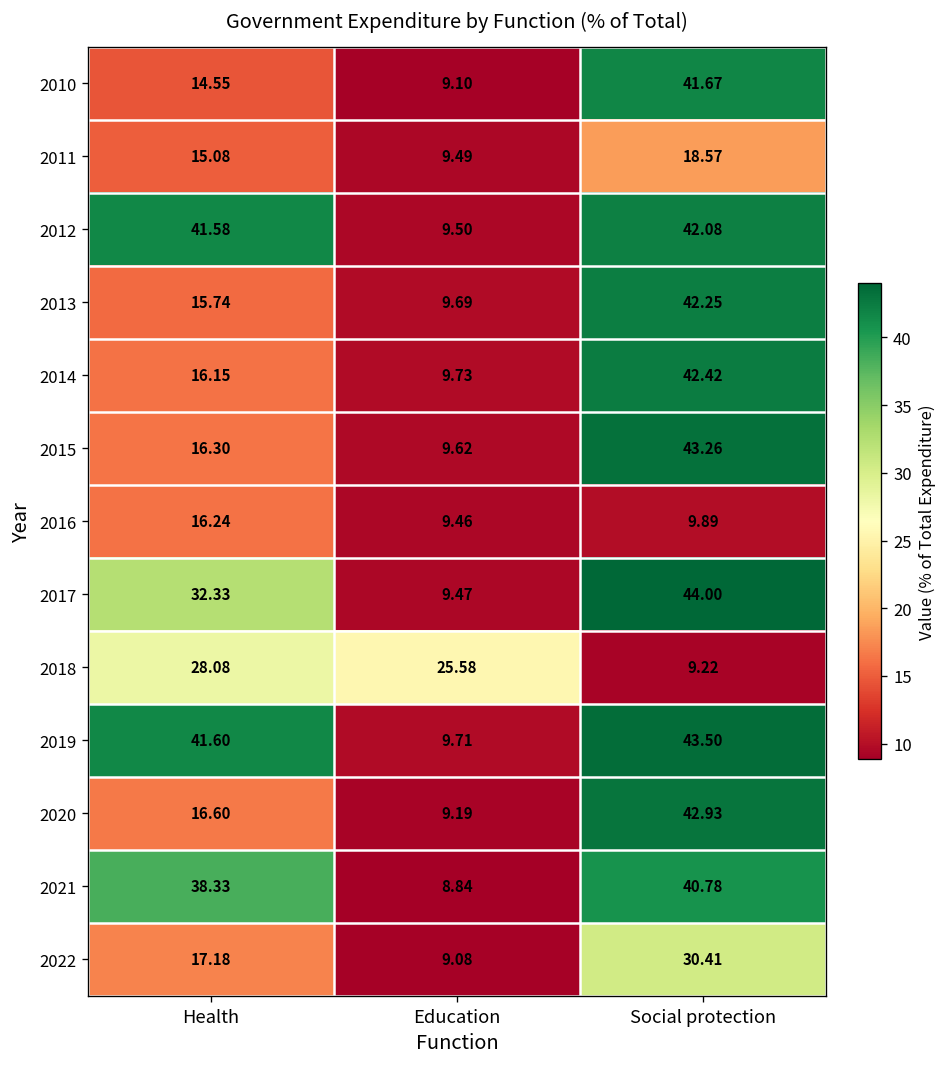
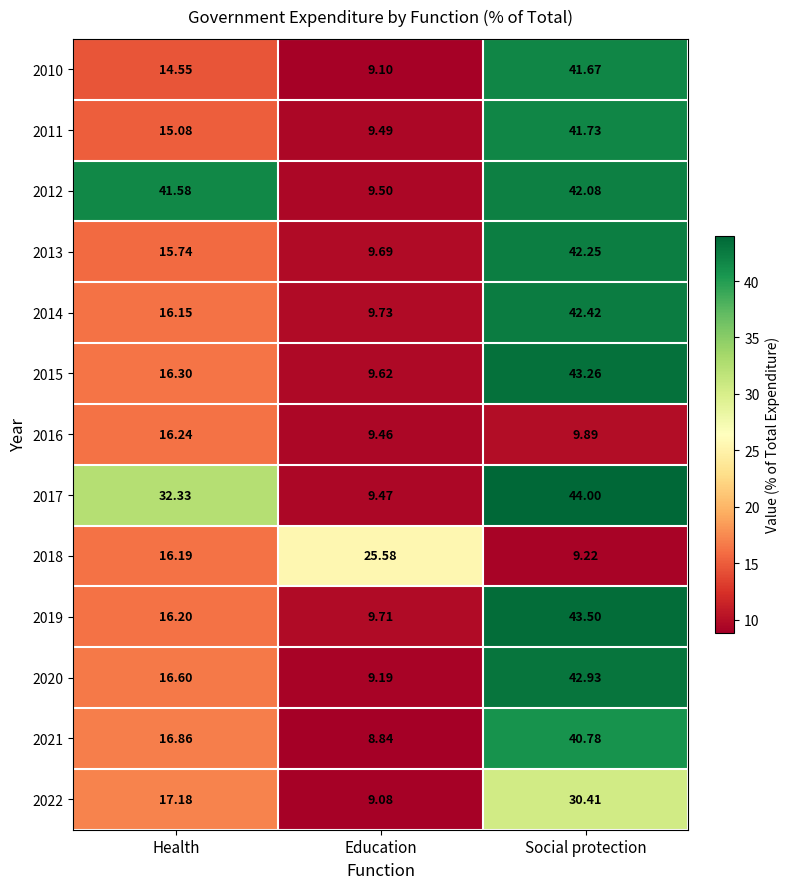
  {
    "2010": {
      "Health": 14.55,
      "Education": 9.10,
      "Social protection": 41.67
    },
    "2011": {
      "Health": 15.08,
      "Education": 9.49,
-     "Social protection": 18.57
+     "Social protection": 41.73
    },
    "2012": {
      "Health": 41.58,
      "Education": 9.50,
      "Social protection": 42.08
    },
    "2013": {
      "Health": 15.74,
      "Education": 9.69,
      "Social protection": 42.25
    },
    "2014": {
      "Health": 16.15,
      "Education": 9.73,
      "Social protection": 42.42
    },
    "2015": {
      "Health": 16.30,
      "Education": 9.62,
      "Social protection": 43.26
    },
    "2016": {
      "Health": 16.24,
      "Education": 9.46,
      "Social protection": 9.89
    },
    "2017": {
      "Health": 32.33,
      "Education": 9.47,
      "Social protection": 44.00
    },
    "2018": {
-     "Health": 28.08,
+     "Health": 16.19,
      "Education": 25.58,
      "Social protection": 9.22
    },
    "2019": {
-     "Health": 41.60,
+     "Health": 16.20,
      "Education": 9.71,
      "Social protection": 43.50
    },
    "2020": {
      "Health": 16.60,
      "Education": 9.19,
      "Social protection": 42.93
    },
    "2021": {
-     "Health": 38.33,
+     "Health": 16.86,
      "Education": 8.84,
      "Social protection": 40.78
    },
    "2022": {
      "Health": 17.18,
      "Education": 9.08,
      "Social protection": 30.41
    }
  }
